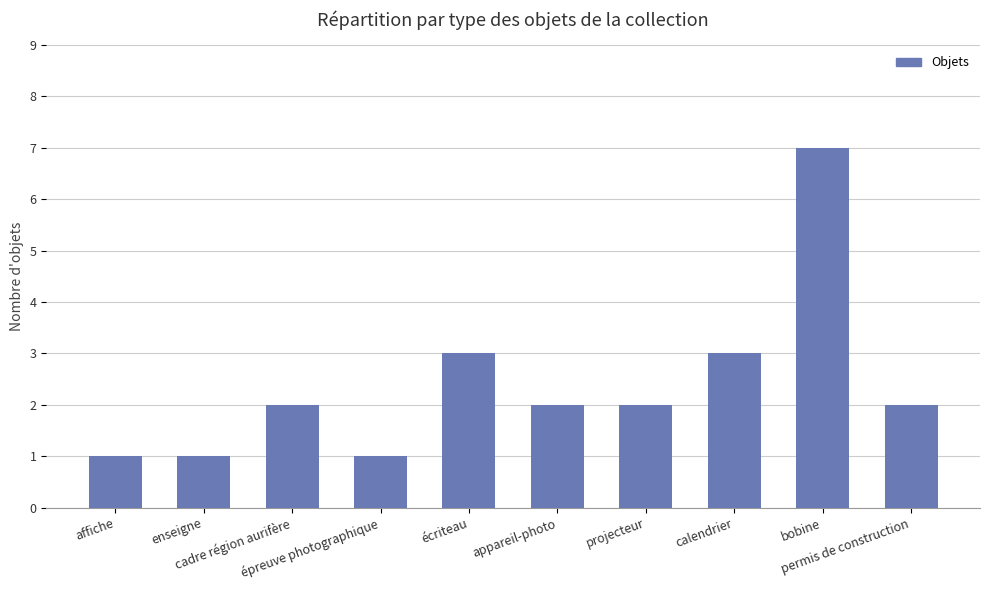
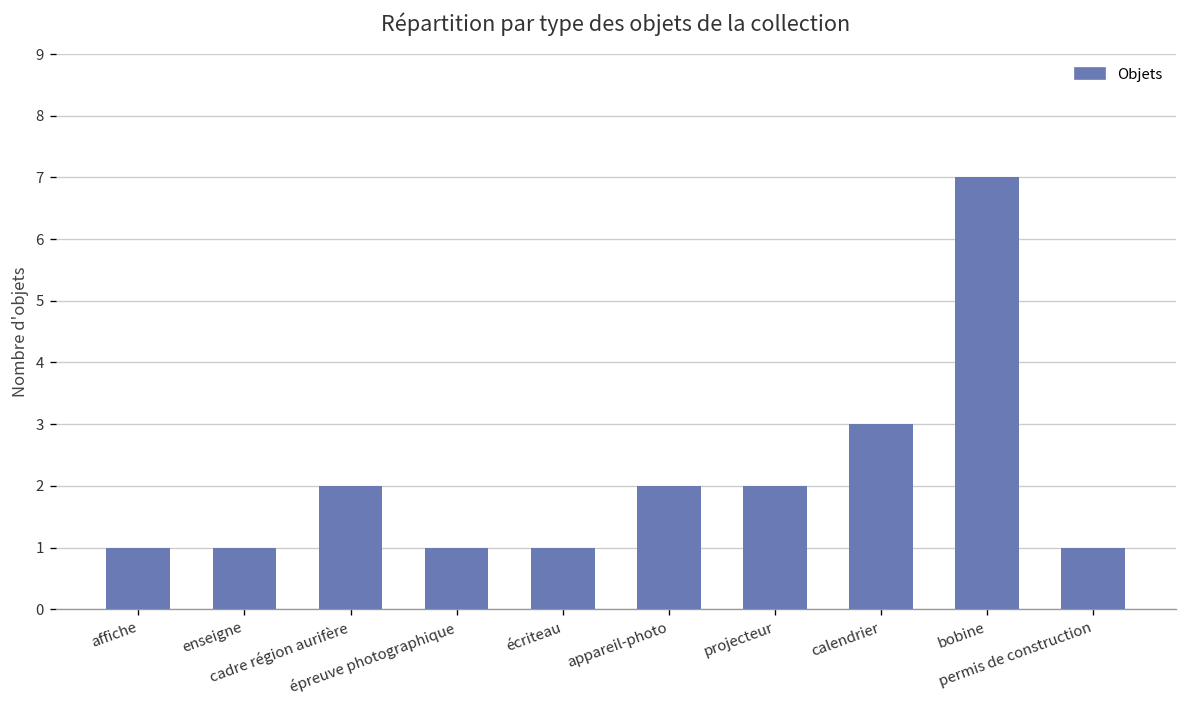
  {
    "affiche": 1,
    "enseigne": 1,
    "cadre région aurifère": 2,
    "épreuve photographique": 1,
-   "écriteau": 3,
+   "écriteau": 1,
    "appareil-photo": 2,
    "projecteur": 2,
    "calendrier": 3,
    "bobine": 7,
-   "permis de construction": 2
+   "permis de construction": 1
  }
